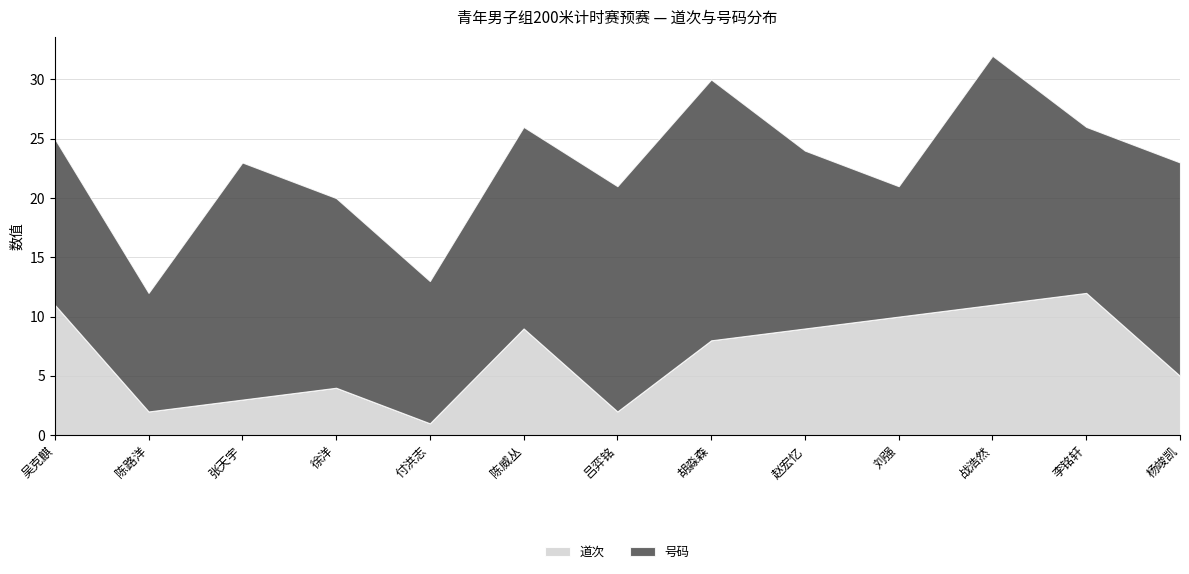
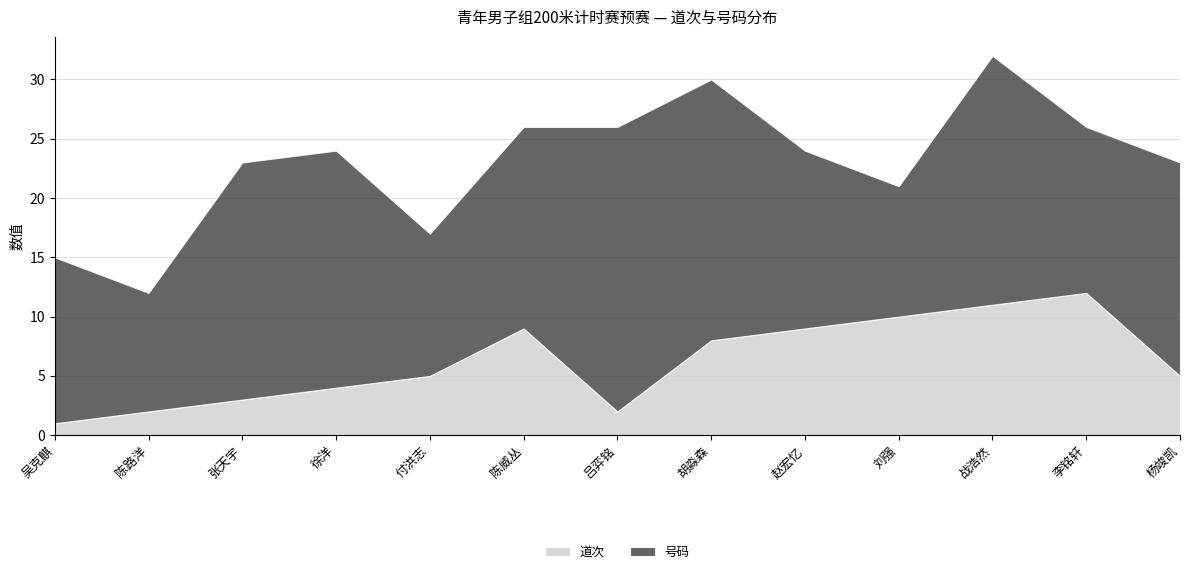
  {
    "道次": {
-     "吴克麒": 11,
+     "吴克麒": 1,
      "陈路洋": 2,
      "张天宇": 3,
      "徐洋": 4,
-     "付洪志": 1,
+     "付洪志": 5,
      "陈威丛": 9,
      "吕弈铭": 2,
      "胡淼森": 8,
      "赵宏忆": 9,
      "刘强": 10,
      "战浩然": 11,
      "李铭轩": 12,
      "杨竣凯": 5
    },
    "号码": {
      "吴克麒": 14,
      "陈路洋": 10,
      "张天宇": 20,
-     "徐洋": 16,
+     "徐洋": 20,
      "付洪志": 12,
      "陈威丛": 17,
-     "吕弈铭": 19,
+     "吕弈铭": 24,
      "胡淼森": 22,
      "赵宏忆": 15,
      "刘强": 11,
      "战浩然": 21,
      "李铭轩": 14,
      "杨竣凯": 18
    }
  }
